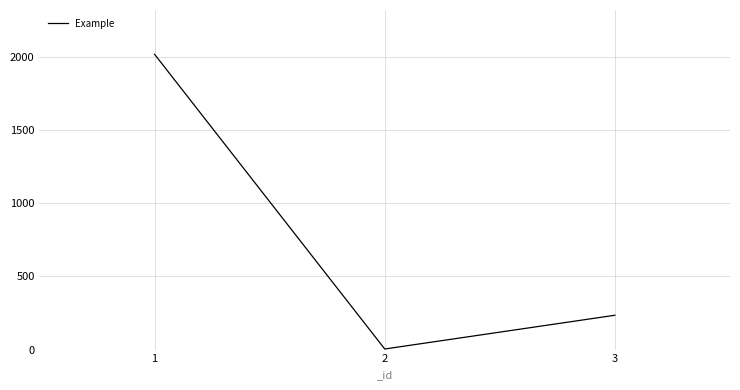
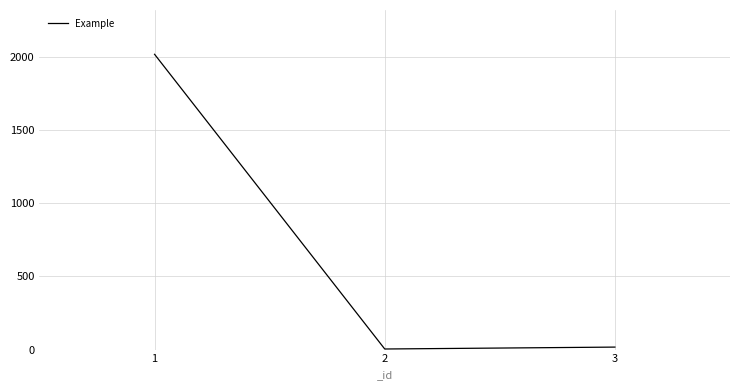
  {
    "1": 2020,
    "2": 0,
-   "3": 230
+   "3": 20
  }
